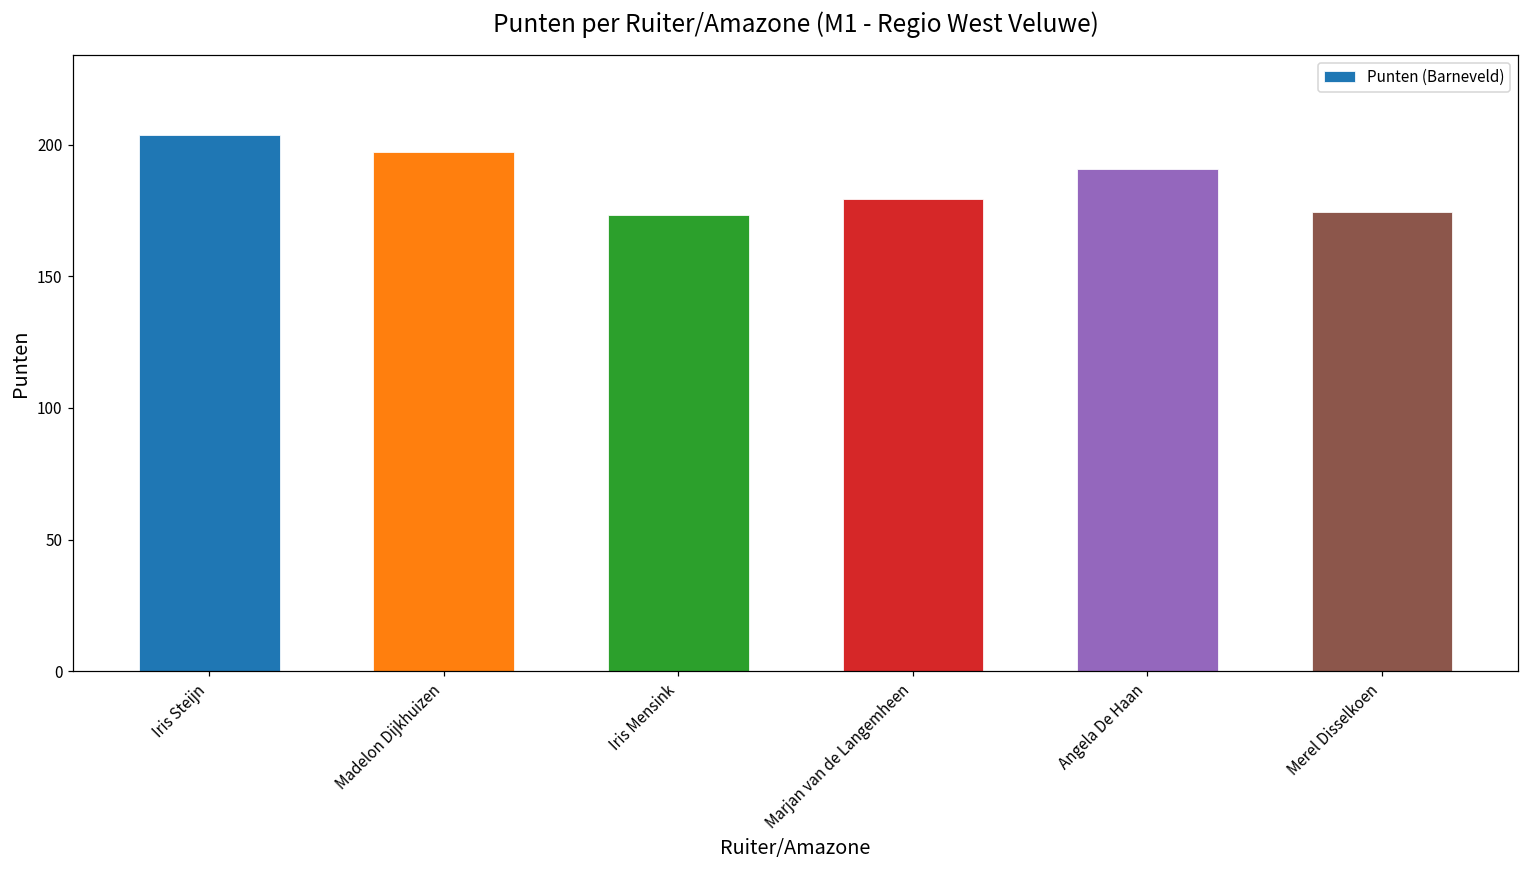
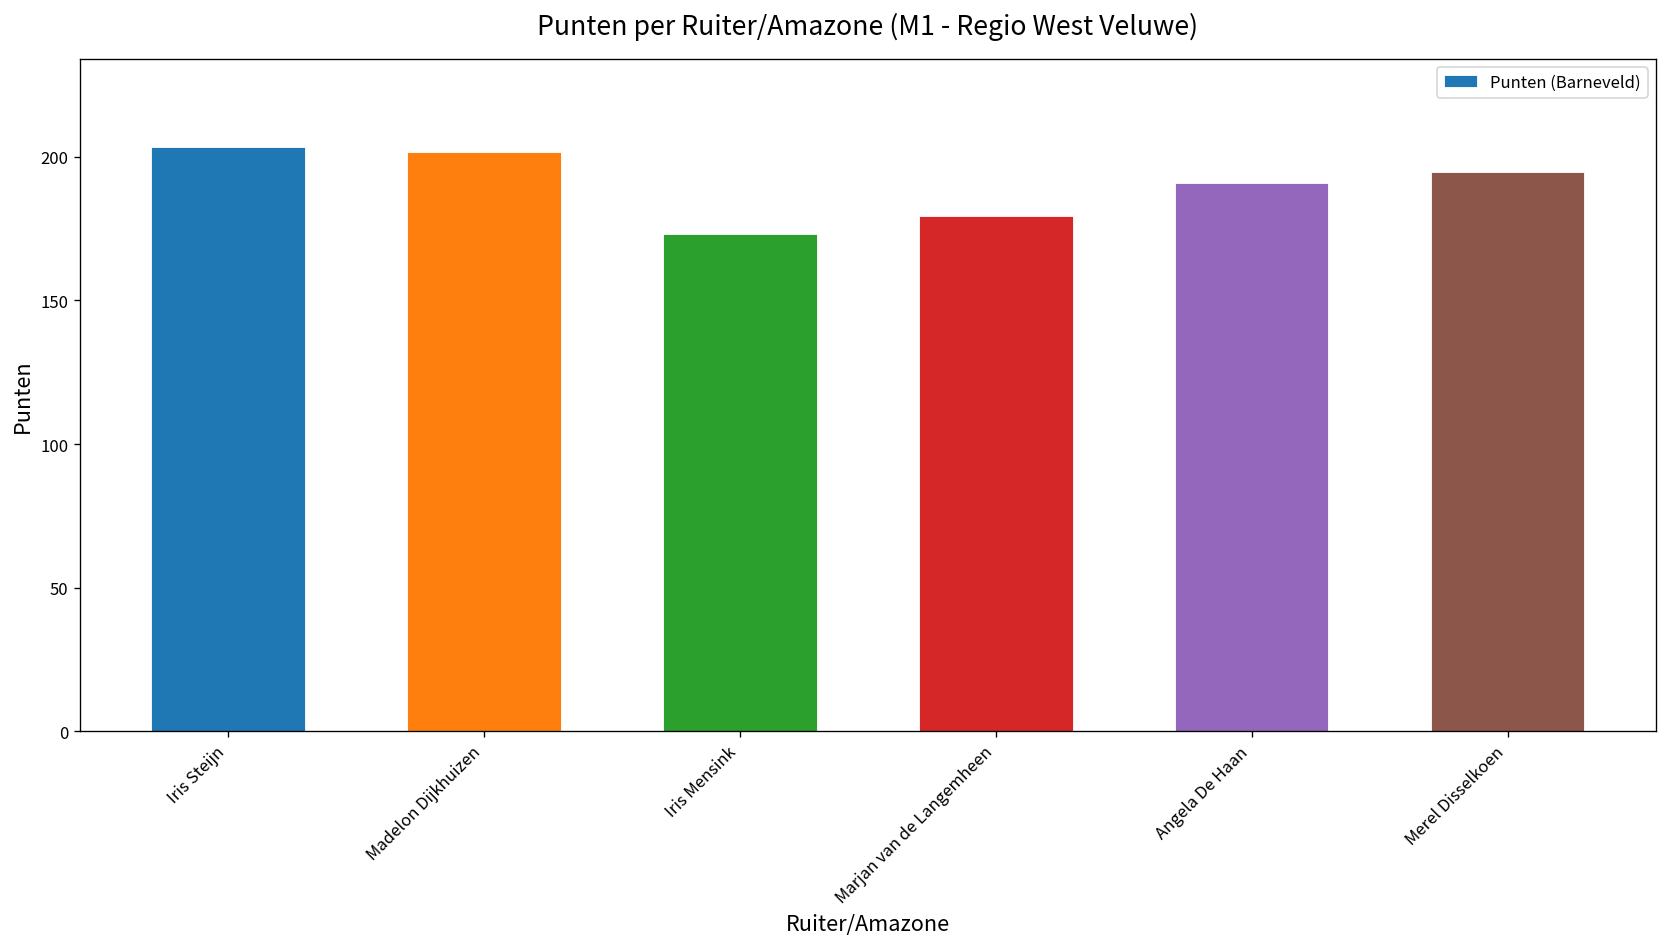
  {
    "Iris Steijn": 204,
-   "Madelon Dijkhuizen": 197,
+   "Madelon Dijkhuizen": 202,
    "Iris Mensink": 173,
    "Marjan van de Langemheen": 180,
    "Angela De Haan": 191,
-   "Merel Disselkoen": 175
+   "Merel Disselkoen": 195
  }
